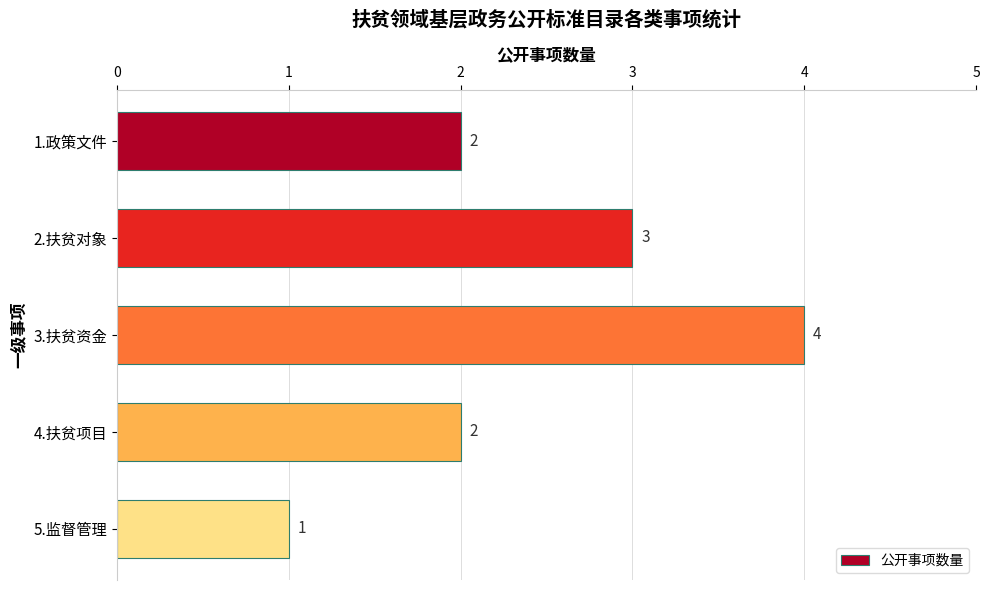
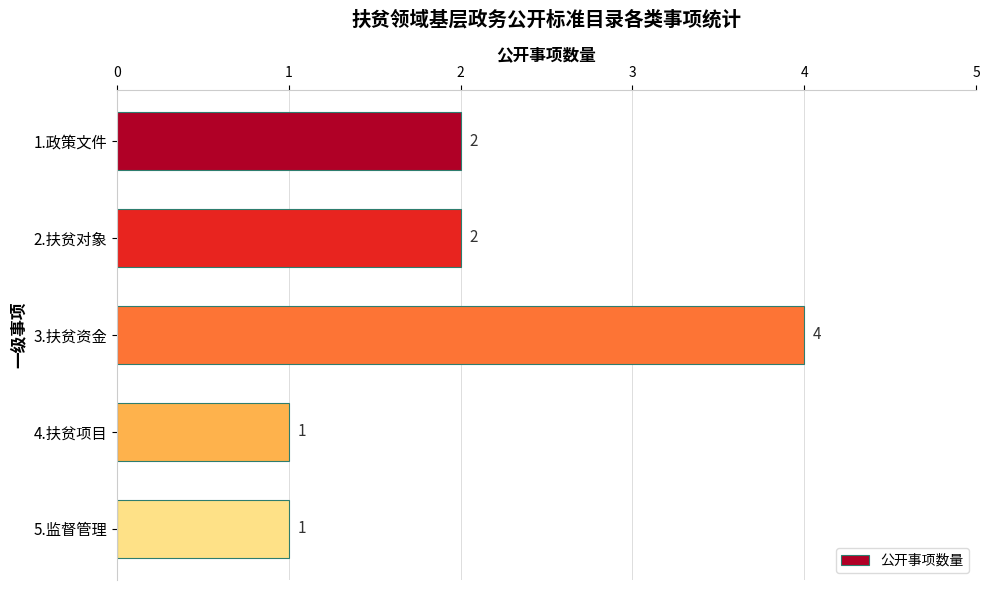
  {
    "1.政策文件": 2,
-   "2.扶贫对象": 3,
+   "2.扶贫对象": 2,
    "3.扶贫资金": 4,
-   "4.扶贫项目": 2,
+   "4.扶贫项目": 1,
    "5.监督管理": 1
  }
